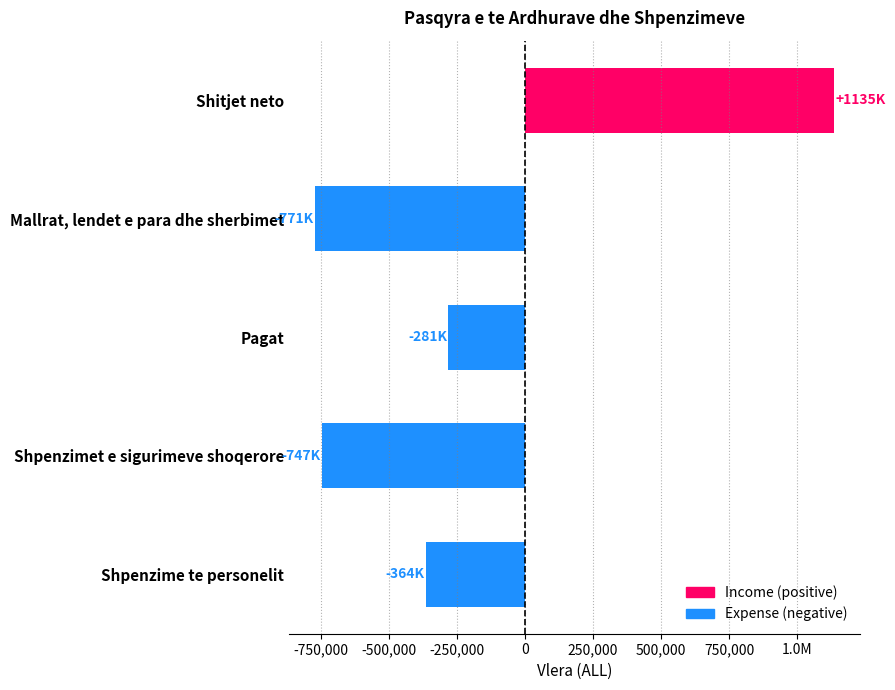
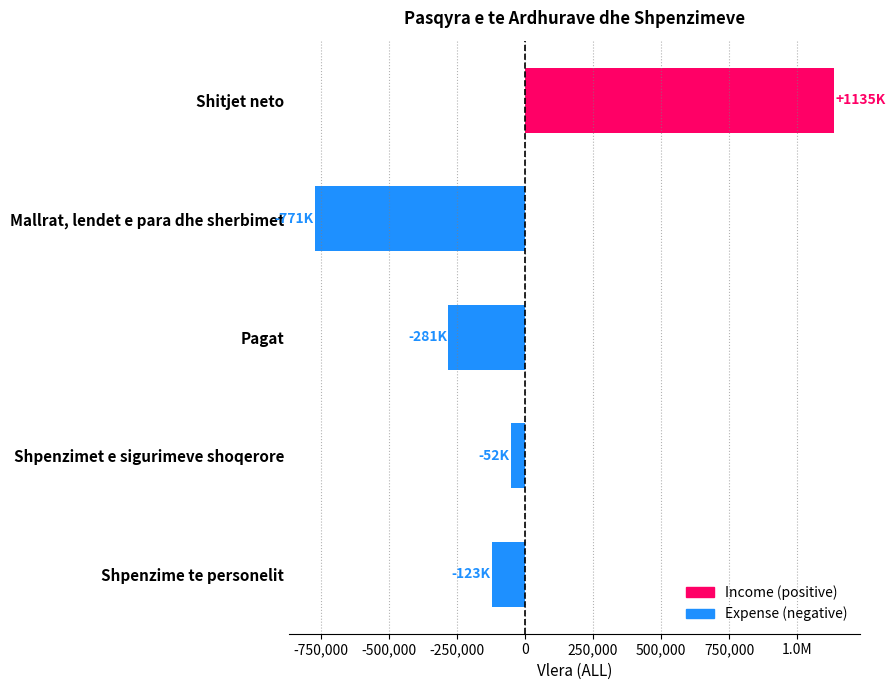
  {
    "Shitjet neto": "+1135K",
    "Mallrat, lendet e para dhe sherbimet": "-771K",
    "Pagat": "-281K",
-   "Shpenzimet e sigurimeve shoqerore": "-747K",
-   "Shpenzime te personelit": "-364K"
+   "Shpenzimet e sigurimeve shoqerore": "-52K",
+   "Shpenzime te personelit": "-123K"
  }
